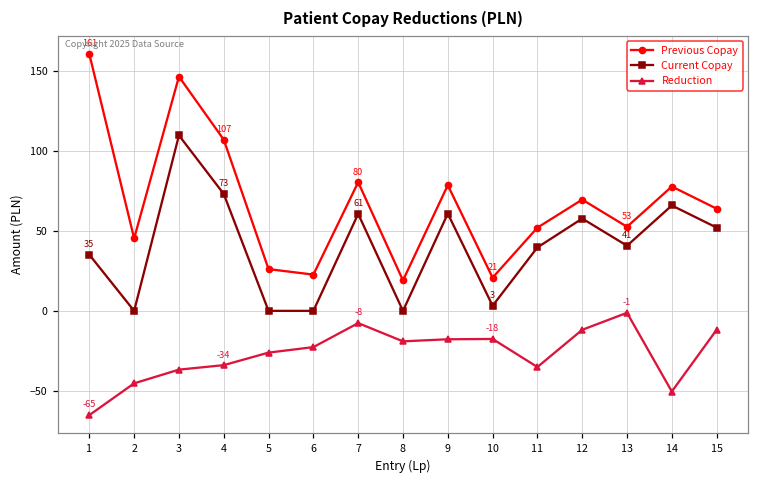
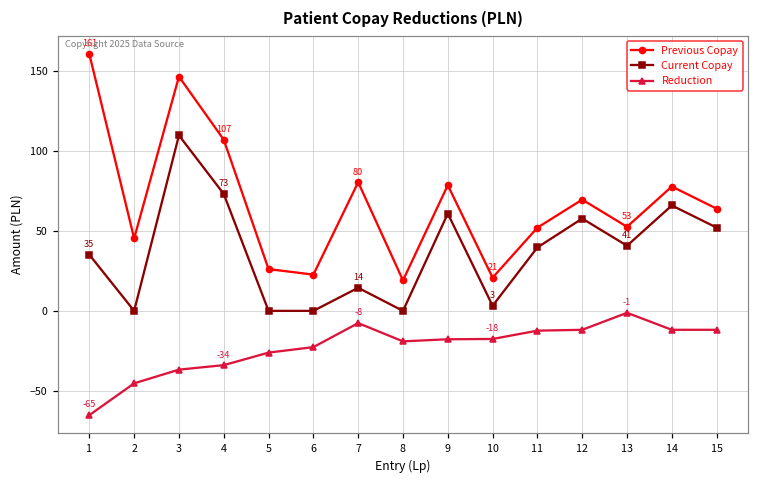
  {
    "Previous Copay": {
      "4": 107,
      "7": 80,
      "10": 21,
      "13": 53
    },
    "Current Copay": {
      "1": 35,
      "4": 73,
-     "7": 61,
+     "7": 14,
      "10": 3,
      "13": 41
    },
    "Reduction": {
      "2": -45,
      "3": -37,
      "5": -26,
      "6": -23,
      "8": -19,
      "9": -18,
-     "11": -35,
+     "11": -12,
      "12": -12,
-     "14": -50,
+     "14": -12,
      "15": -12
    }
  }
